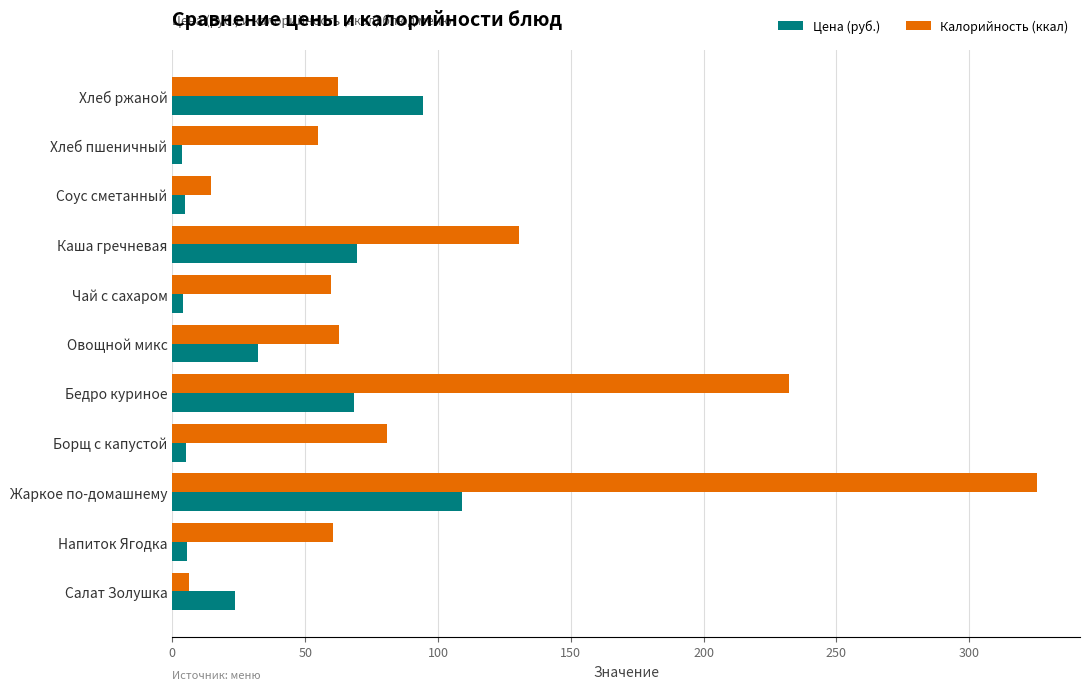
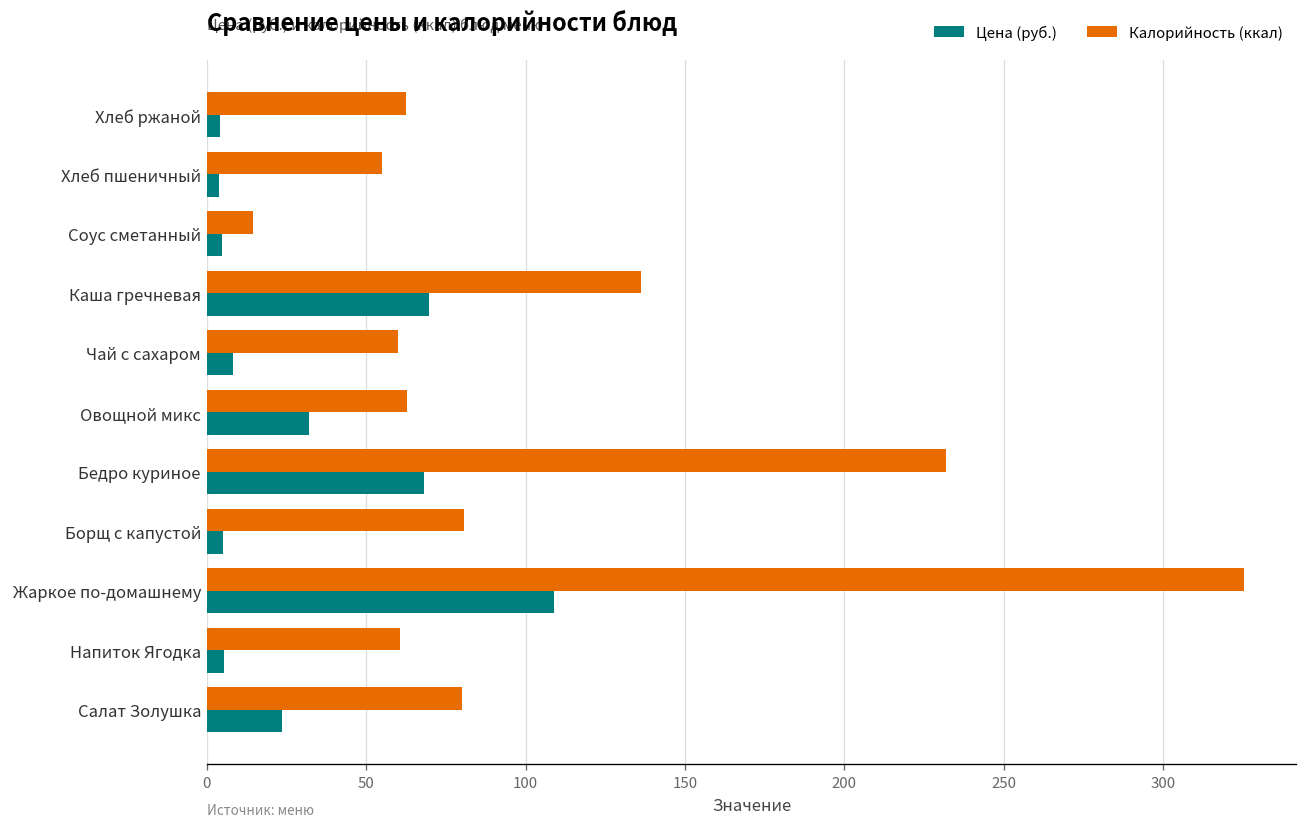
  {
    "Цена (руб.)": {
-     "Хлеб ржаной": 94,
+     "Хлеб ржаной": 4,
      "Хлеб пшеничный": 4,
      "Соус сметанный": 5,
      "Каша гречневая": 70,
-     "Чай с сахаром": 4,
+     "Чай с сахаром": 8,
      "Овощной микс": 32,
      "Бедро куриное": 68,
      "Борщ с капустой": 5,
      "Жаркое по-домашнему": 109,
      "Напиток Ягодка": 5,
      "Салат Золушка": 23
    },
    "Калорийность (ккал)": {
      "Хлеб ржаной": 63,
      "Хлеб пшеничный": 55,
      "Соус сметанный": 15,
-     "Каша гречневая": 131,
+     "Каша гречневая": 136,
      "Чай с сахаром": 60,
      "Овощной микс": 63,
      "Бедро куриное": 232,
      "Борщ с капустой": 81,
      "Жаркое по-домашнему": 325,
      "Напиток Ягодка": 61,
-     "Салат Золушка": 6
+     "Салат Золушка": 80
    }
  }
